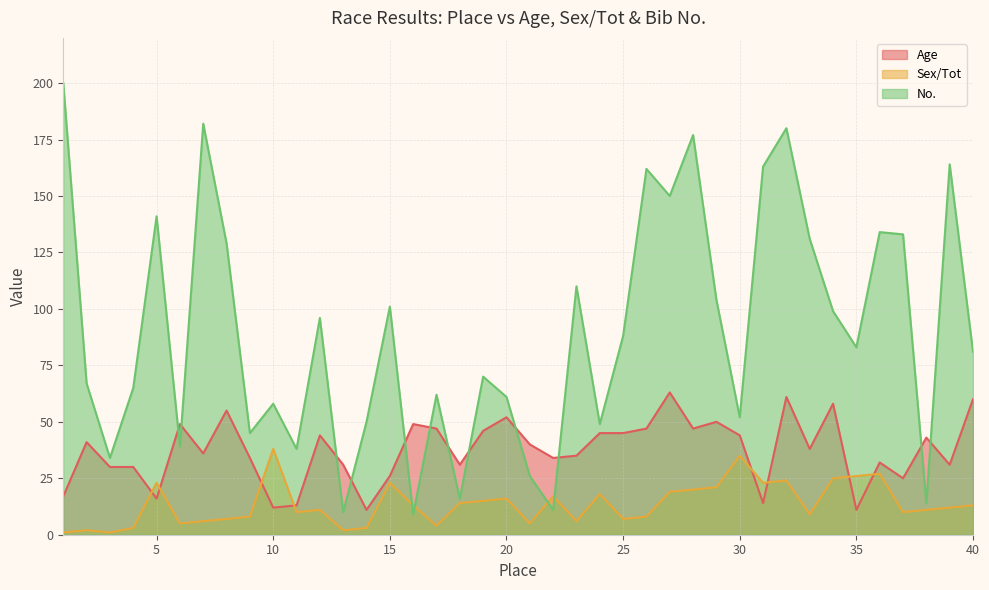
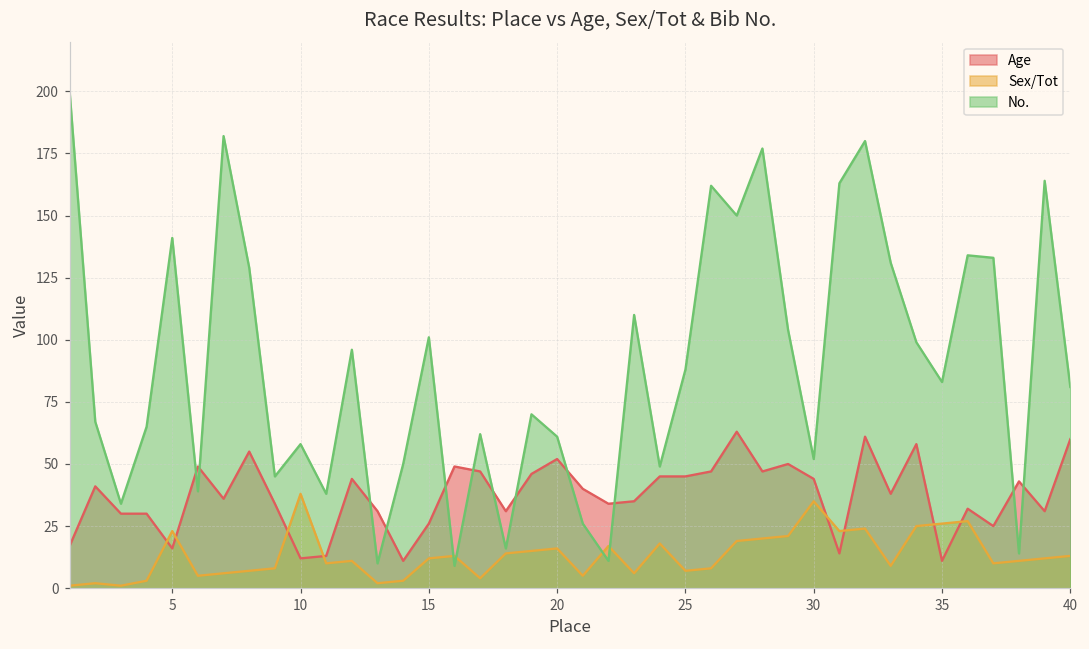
  {
    "Age": {
      "5": 16,
      "10": 12,
      "15": 26,
      "20": 52,
      "25": 45,
      "30": 44,
      "35": 11,
      "40": 60
    },
    "Sex/Tot": {
      "5": 23,
      "10": 38,
-     "15": 23,
+     "15": 12,
      "20": 16,
      "25": 7,
      "30": 35,
      "35": 26,
      "40": 13
    },
    "No.": {
      "5": 141,
      "10": 58,
      "15": 101,
      "20": 61,
      "25": 88,
      "30": 52,
      "35": 83,
      "40": 81
    }
  }
